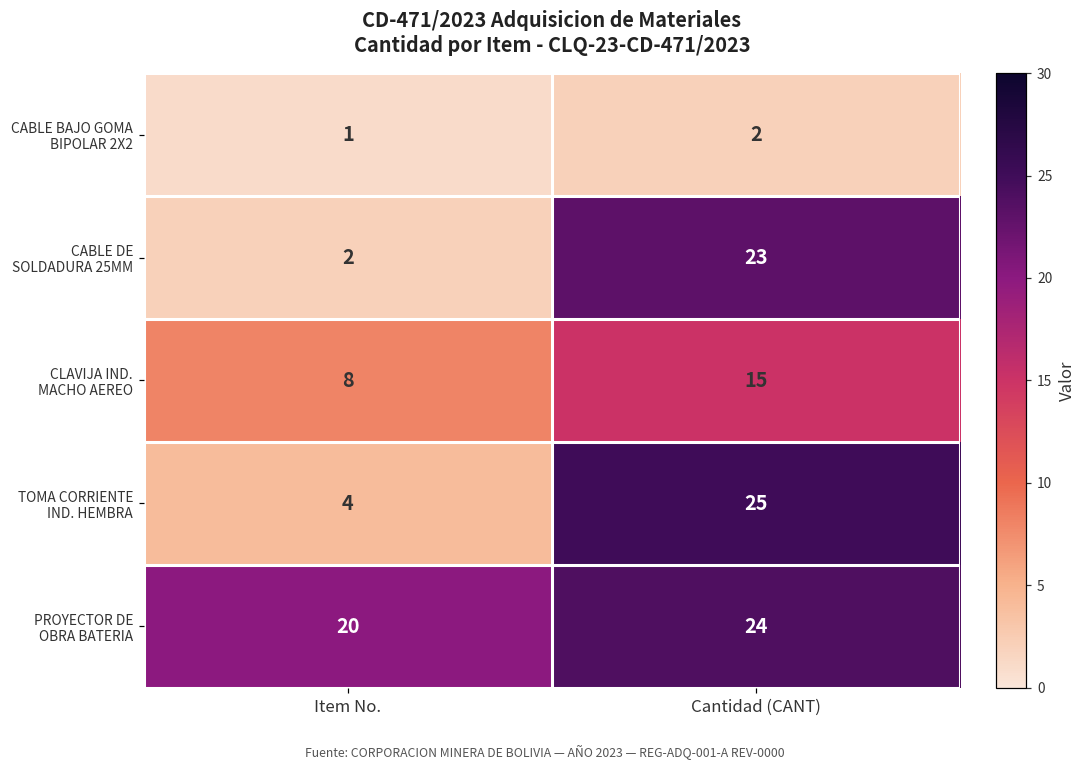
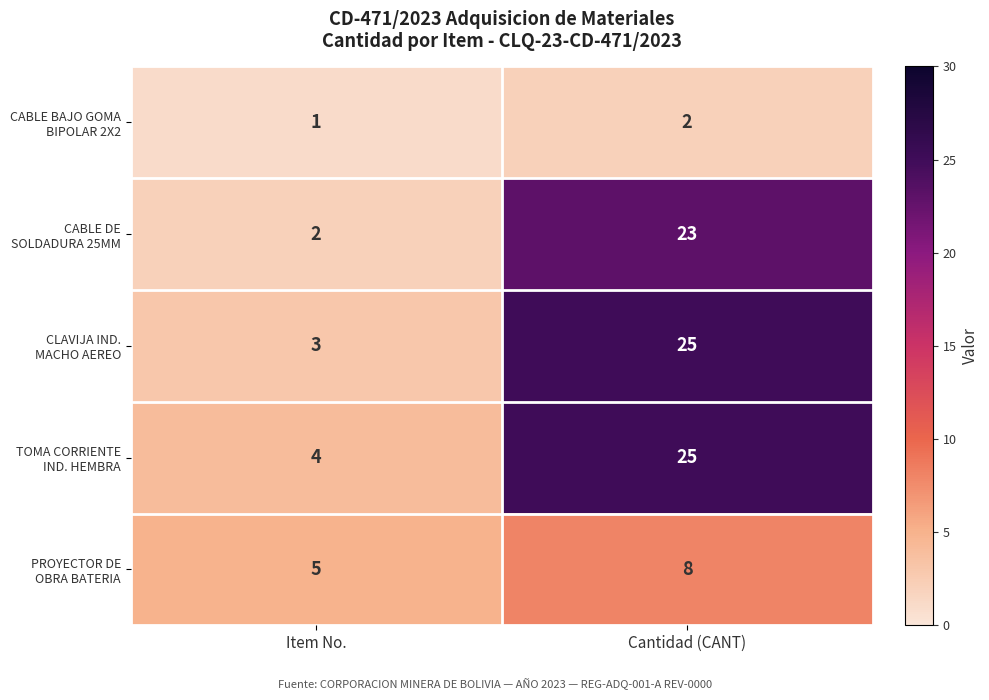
  {
    "CABLE BAJO GOMA BIPOLAR 2X2": {
      "Item No.": 1,
      "Cantidad (CANT)": 2
    },
    "CABLE DE SOLDADURA 25MM": {
      "Item No.": 2,
      "Cantidad (CANT)": 23
    },
    "CLAVIJA IND. MACHO AEREO": {
-     "Item No.": 8,
-     "Cantidad (CANT)": 15
+     "Item No.": 3,
+     "Cantidad (CANT)": 25
    },
    "TOMA CORRIENTE IND. HEMBRA": {
      "Item No.": 4,
      "Cantidad (CANT)": 25
    },
    "PROYECTOR DE OBRA BATERIA": {
-     "Item No.": 20,
-     "Cantidad (CANT)": 24
+     "Item No.": 5,
+     "Cantidad (CANT)": 8
    }
  }
